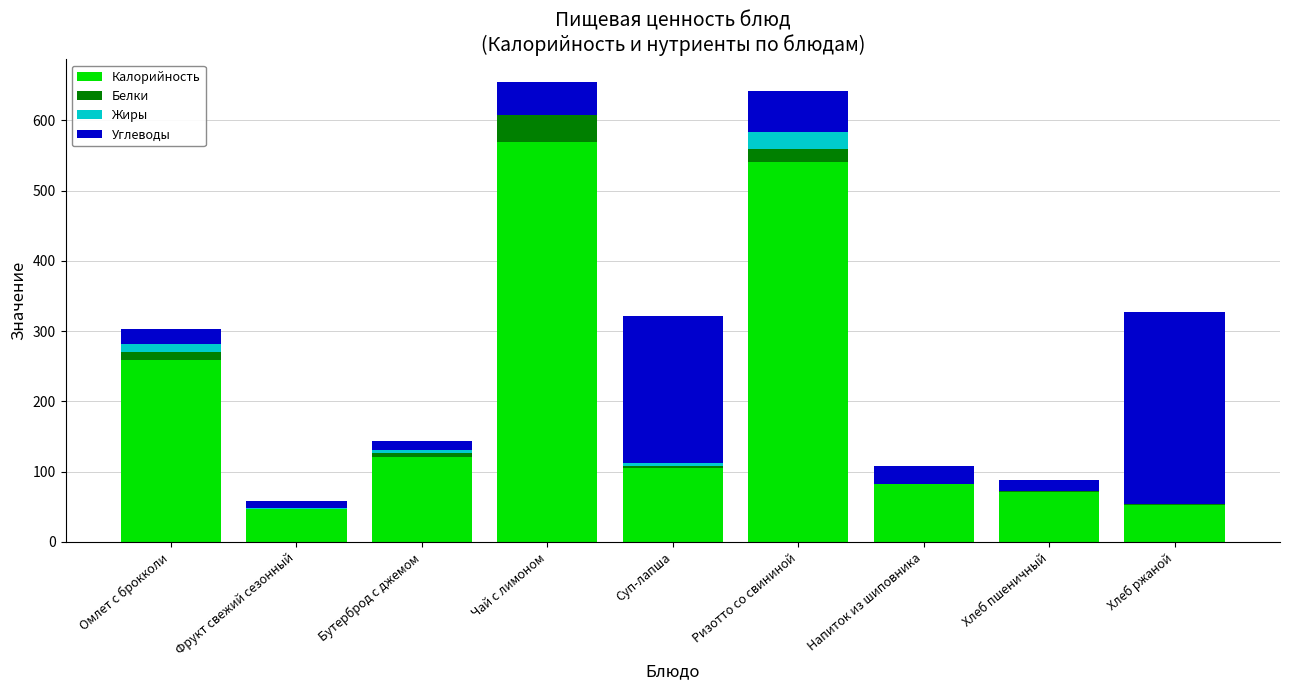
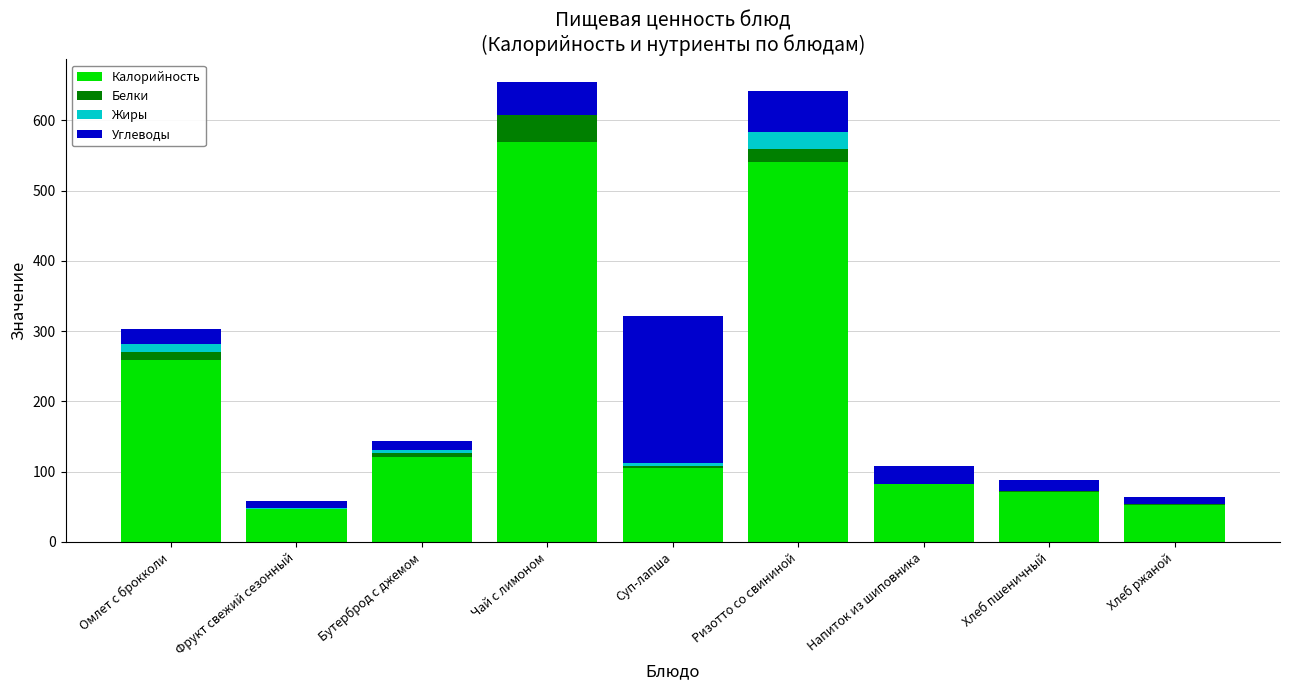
  {
    "Калорийность": {
      "Омлет с брокколи": 260,
      "Фрукт свежий сезонный": 50,
      "Бутерброд с джемом": 120,
      "Чай с лимоном": 570,
      "Суп-лапша": 110,
      "Ризотто со свининой": 540,
      "Напиток из шиповника": 80,
      "Хлеб пшеничный": 70,
      "Хлеб ржаной": 50
    },
    "Белки": {
      "Омлет с брокколи": 10,
      "Бутерброд с джемом": 0,
      "Чай с лимоном": 40,
      "Ризотто со свининой": 20
    },
    "Жиры": {
      "Омлет с брокколи": 10,
      "Бутерброд с джемом": 0,
      "Чай с лимоном": 0,
      "Ризотто со свининой": 20
    },
    "Углеводы": {
      "Омлет с брокколи": 20,
      "Фрукт свежий сезонный": 10,
      "Бутерброд с джемом": 10,
      "Чай с лимоном": 50,
      "Суп-лапша": 210,
      "Ризотто со свининой": 60,
      "Напиток из шиповника": 30,
      "Хлеб пшеничный": 10,
-     "Хлеб ржаной": 270
+     "Хлеб ржаной": 10
    }
  }
